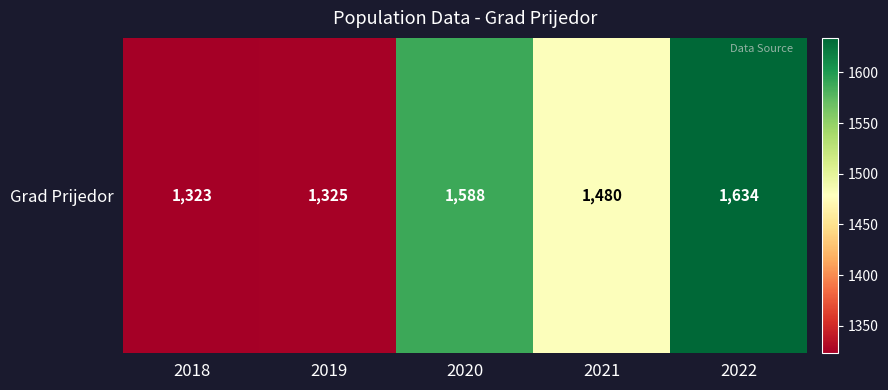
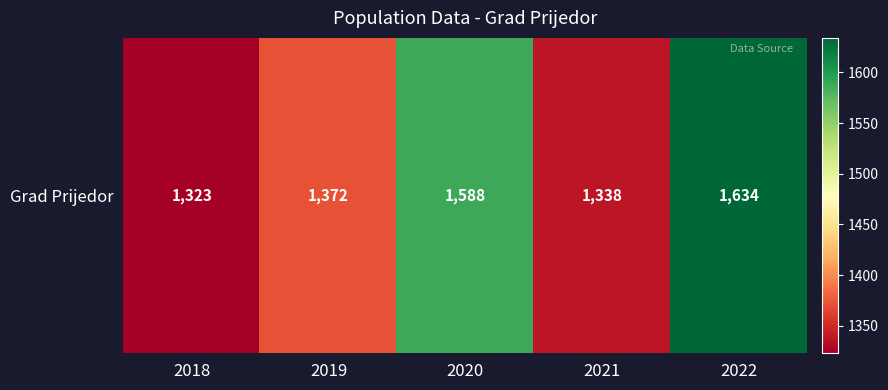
  {
    "Grad Prijedor": {
      "2018": "1,323",
-     "2019": "1,325",
+     "2019": "1,372",
      "2020": "1,588",
-     "2021": "1,480"
+     "2021": "1,338"
    }
  }
